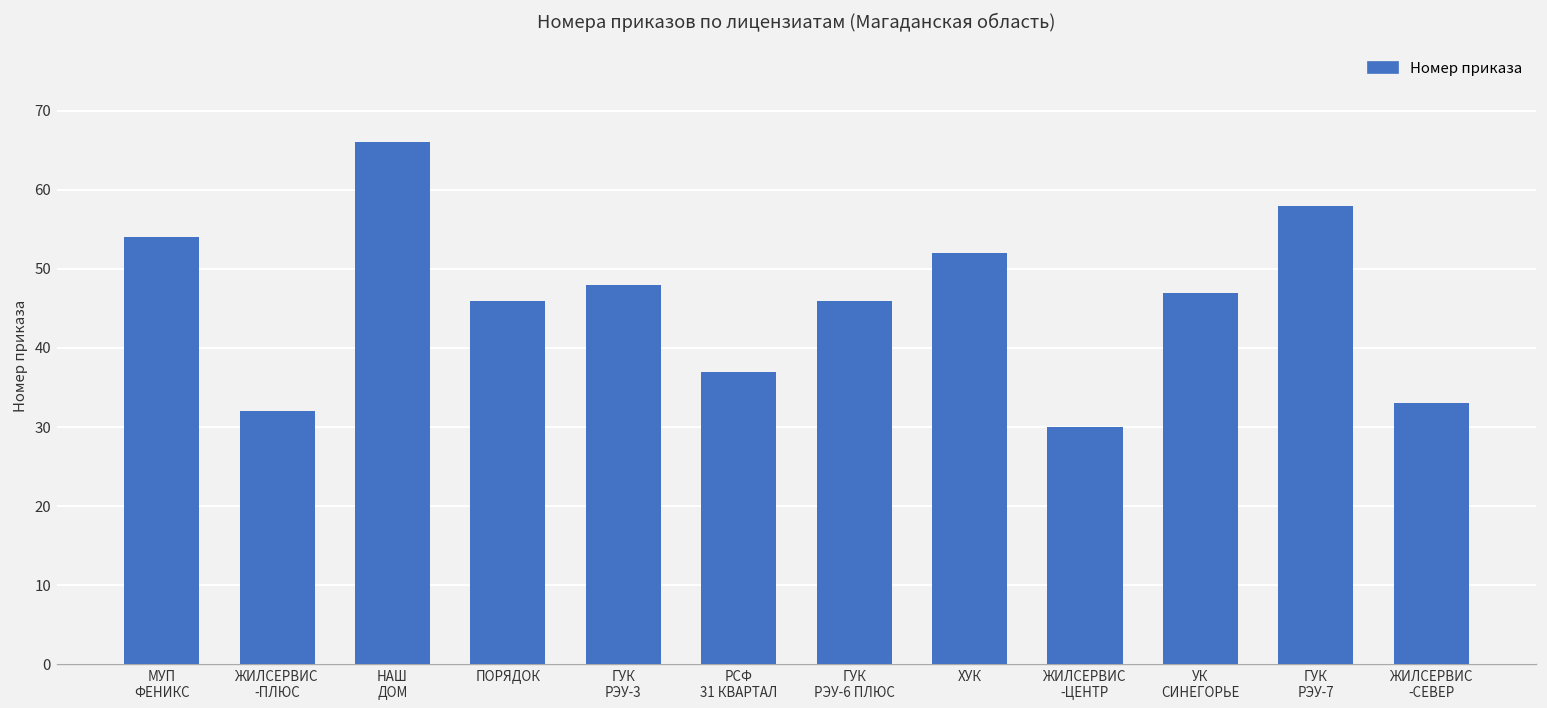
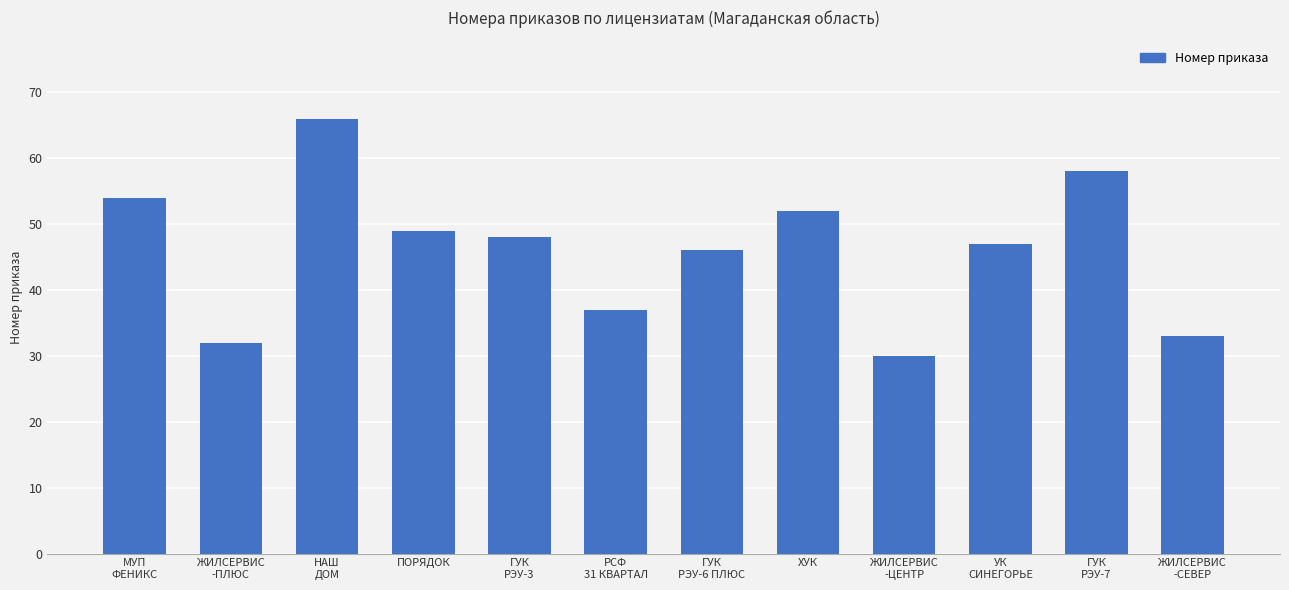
  {
    "МУП ФЕНИКС": 54,
    "ЖИЛСЕРВИС -ПЛЮС": 32,
    "НАШ ДОМ": 66,
-   "ПОРЯДОК": 46,
+   "ПОРЯДОК": 49,
    "ГУК РЭУ-3": 48,
    "РСФ 31 КВАРТАЛ": 37,
    "ГУК РЭУ-6 ПЛЮС": 46,
    "ХУК": 52,
    "ЖИЛСЕРВИС -ЦЕНТР": 30,
    "УК СИНЕГОРЬЕ": 47,
    "ГУК РЭУ-7": 58,
    "ЖИЛСЕРВИС -СЕВЕР": 33
  }
